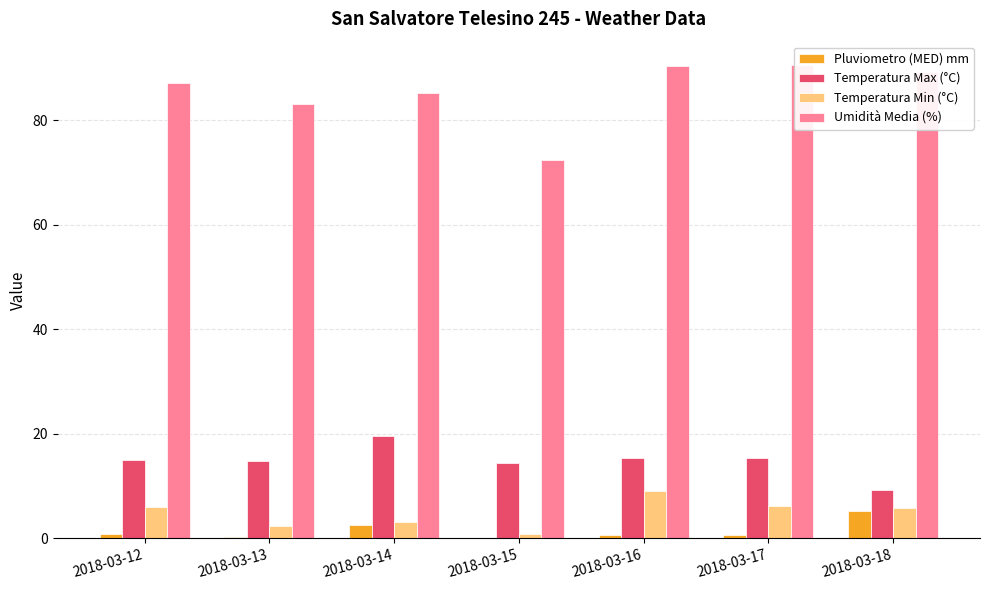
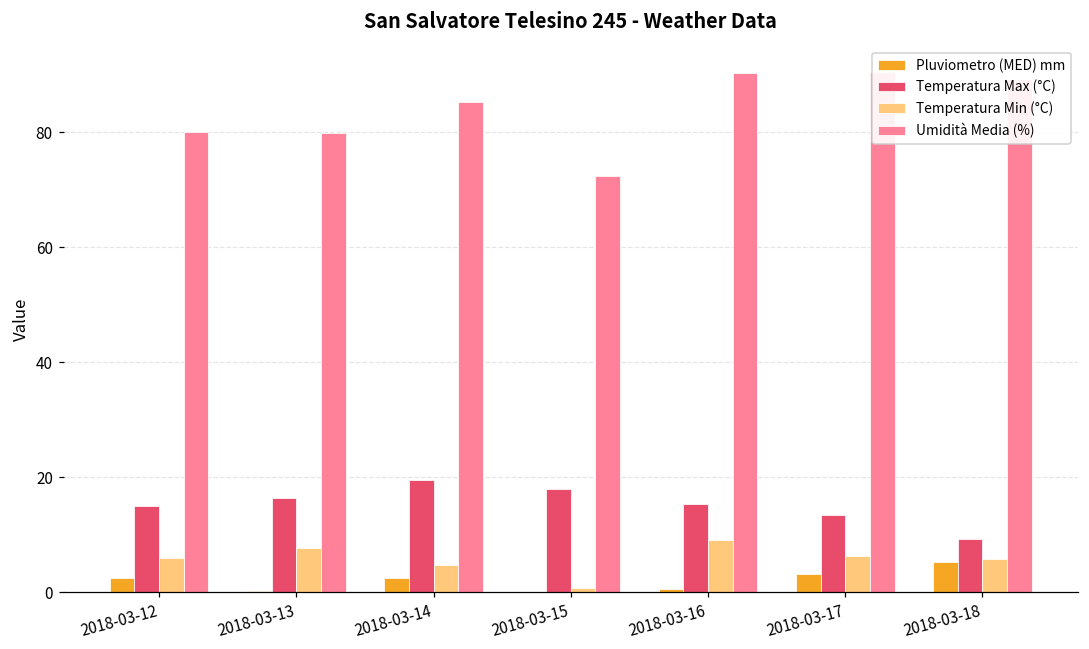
  {
    "Pluviometro (MED) mm": {
-     "2018-03-12": 1,
+     "2018-03-12": 2,
      "2018-03-14": 3,
      "2018-03-15": 0,
      "2018-03-16": 1,
-     "2018-03-17": 1,
+     "2018-03-17": 3,
      "2018-03-18": 5
    },
    "Temperatura Max (°C)": {
      "2018-03-12": 15,
-     "2018-03-13": 15,
+     "2018-03-13": 16,
      "2018-03-14": 20,
-     "2018-03-15": 14,
+     "2018-03-15": 18,
      "2018-03-16": 15,
-     "2018-03-17": 15,
+     "2018-03-17": 13,
      "2018-03-18": 9
    },
    "Temperatura Min (°C)": {
      "2018-03-12": 6,
-     "2018-03-13": 2,
-     "2018-03-14": 3,
+     "2018-03-13": 8,
+     "2018-03-14": 5,
      "2018-03-15": 1,
      "2018-03-16": 9,
      "2018-03-17": 6,
      "2018-03-18": 6
    },
    "Umidità Media (%)": {
-     "2018-03-12": 87,
-     "2018-03-13": 83,
+     "2018-03-12": 80,
+     "2018-03-13": 80,
      "2018-03-14": 85,
      "2018-03-15": 72,
      "2018-03-16": 90
    }
  }
